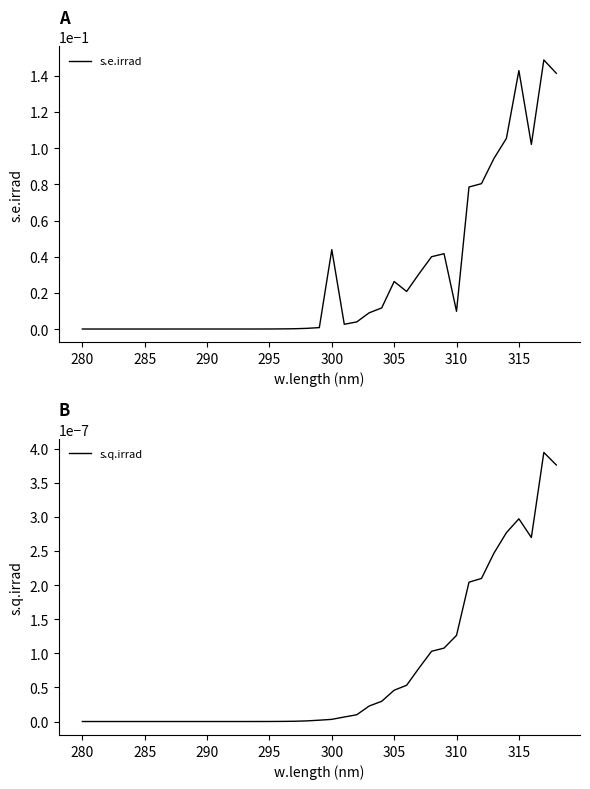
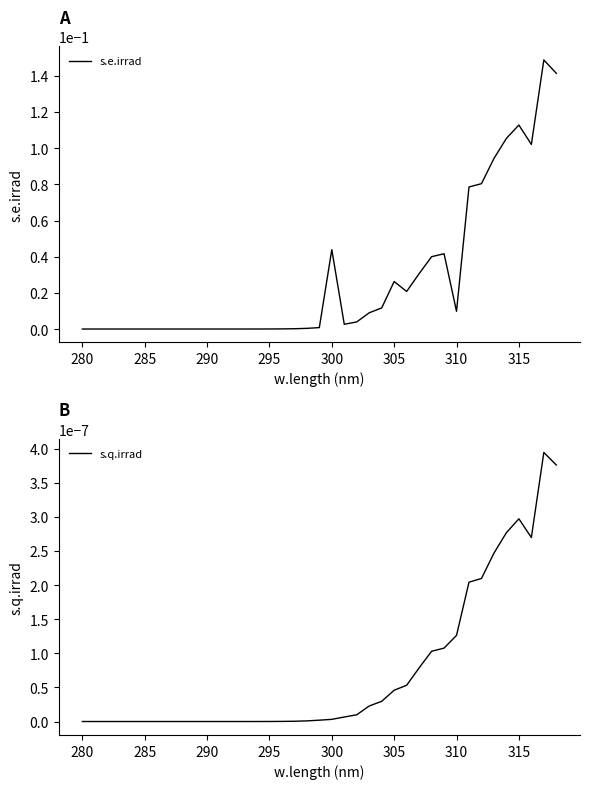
  {
    "A": {
      "280": 0.000,
      "295": 0.000,
      "300": 0.044,
      "305": 0.026,
      "310": 0.010,
-     "315": 0.143
+     "315": 0.113
    },
    "B": {
      "280": 0.00000000,
      "295": 0.00000000,
      "300": 0.00000000,
      "305": 0.00000005,
      "310": 0.00000013,
      "315": 0.00000030
    }
  }
